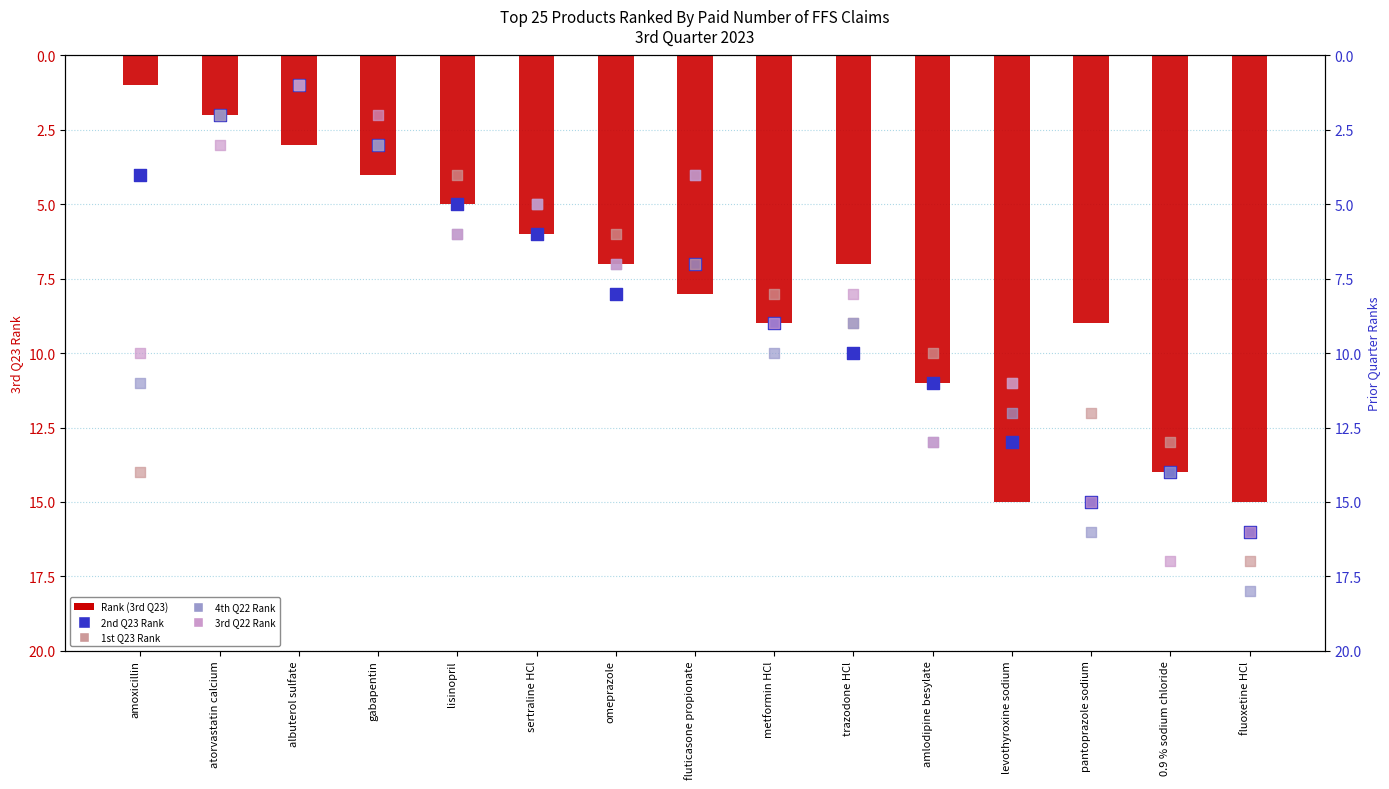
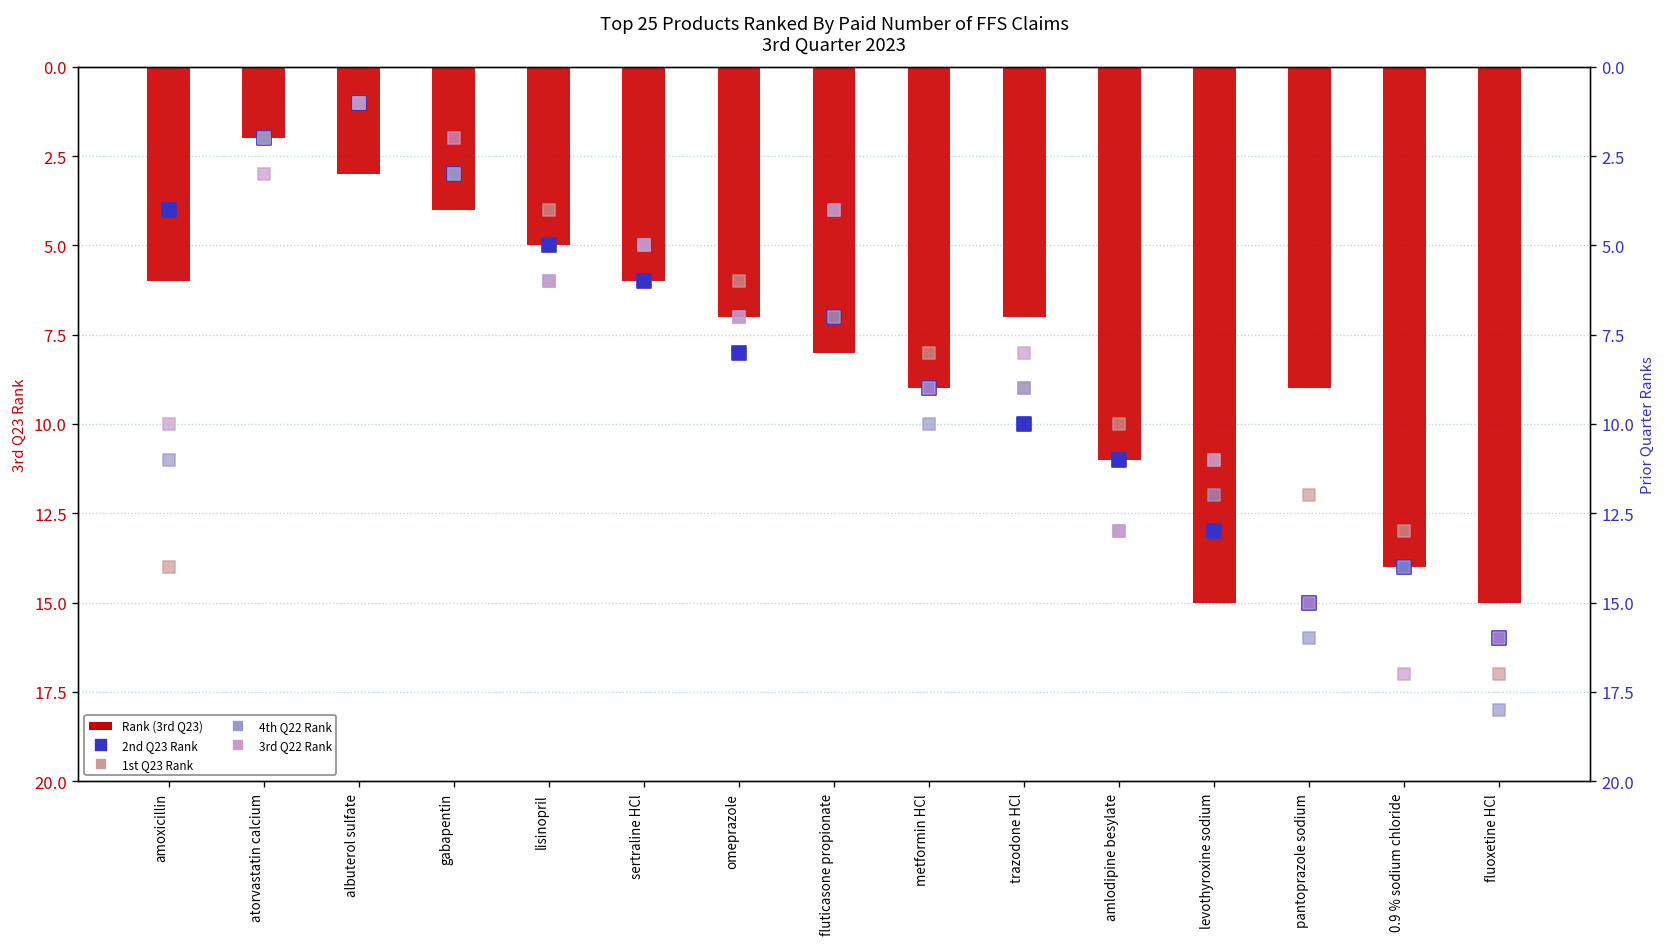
  {
    "Rank (3rd Q23)": {
-     "amoxicillin": 1,
+     "amoxicillin": 6,
      "atorvastatin calcium": 2,
      "albuterol sulfate": 3,
      "gabapentin": 4,
      "lisinopril": 5,
      "sertraline HCl": 6,
      "omeprazole": 7,
      "fluticasone propionate": 8,
      "metformin HCl": 9,
      "trazodone HCl": 7,
      "amlodipine besylate": 11,
      "levothyroxine sodium": 15,
      "pantoprazole sodium": 9,
      "0.9 % sodium chloride": 14,
      "fluoxetine HCl": 15
    }
  }
